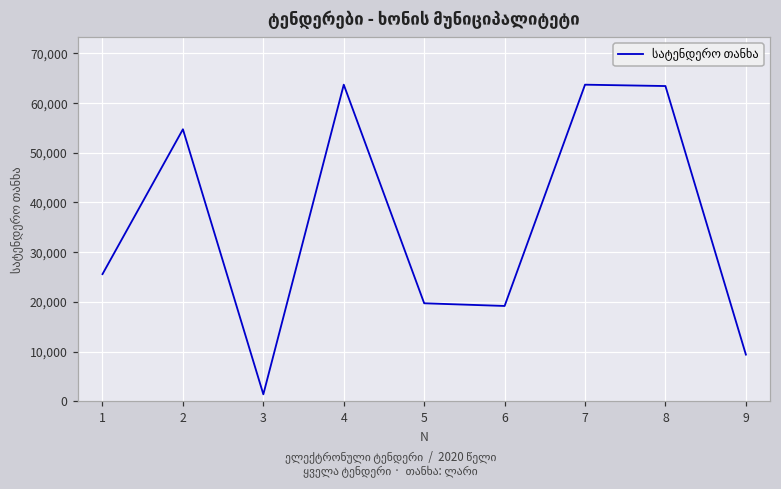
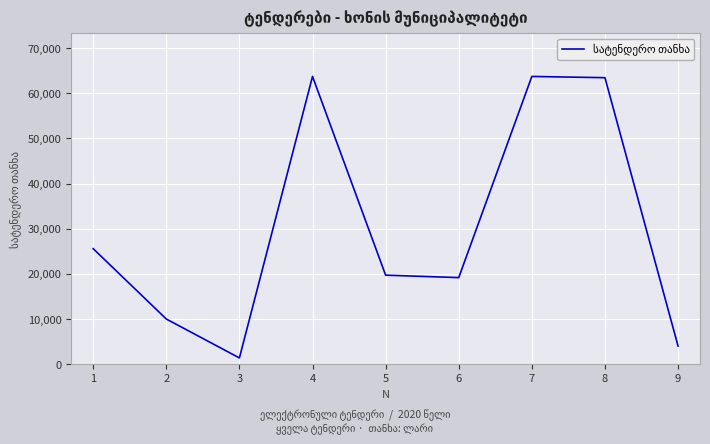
  {
    "1": "26,000",
-   "2": "55,000",
+   "2": "10,000",
    "3": "1,000",
    "4": "64,000",
    "5": "20,000",
    "6": "19,000",
    "7": "64,000",
    "8": "63,000",
-   "9": "9,000"
+   "9": "4,000"
  }
